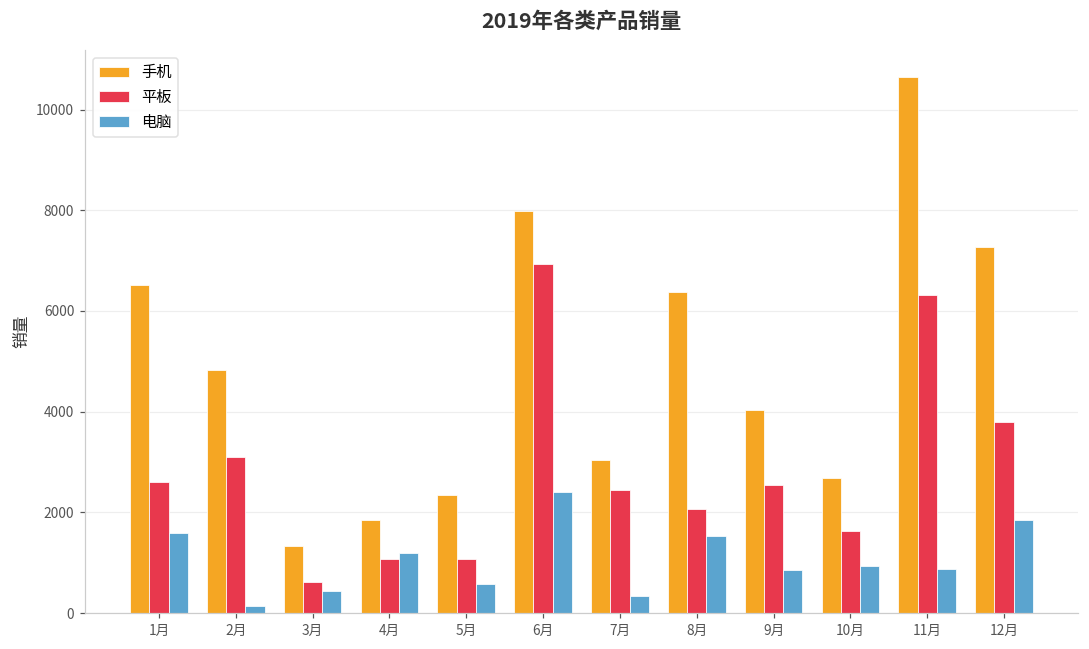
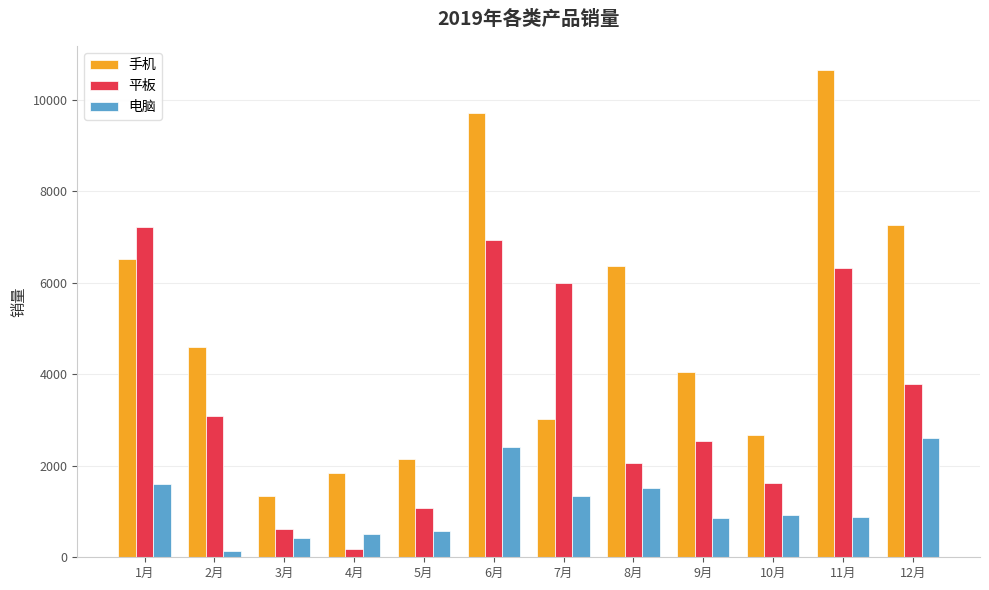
  {
    "手机": {
      "1月": 6500,
-     "2月": 4800,
+     "2月": 4600,
      "3月": 1300,
      "4月": 1800,
-     "5月": 2400,
-     "6月": 8000,
+     "5月": 2100,
+     "6月": 9700,
      "7月": 3000,
      "8月": 6400,
      "9月": 4000,
      "10月": 2700,
      "11月": 10600,
      "12月": 7300
    },
    "平板": {
-     "1月": 2600,
+     "1月": 7200,
      "2月": 3100,
      "3月": 600,
-     "4月": 1100,
+     "4月": 200,
      "5月": 1100,
      "6月": 6900,
-     "7月": 2400,
+     "7月": 6000,
      "8月": 2100,
      "9月": 2500,
      "10月": 1600,
      "11月": 6300,
      "12月": 3800
    },
    "电脑": {
      "1月": 1600,
      "2月": 100,
      "3月": 400,
-     "4月": 1200,
+     "4月": 500,
      "5月": 600,
      "6月": 2400,
-     "7月": 300,
+     "7月": 1300,
      "8月": 1500,
      "9月": 900,
      "10月": 900,
      "11月": 900,
-     "12月": 1800
+     "12月": 2600
    }
  }
